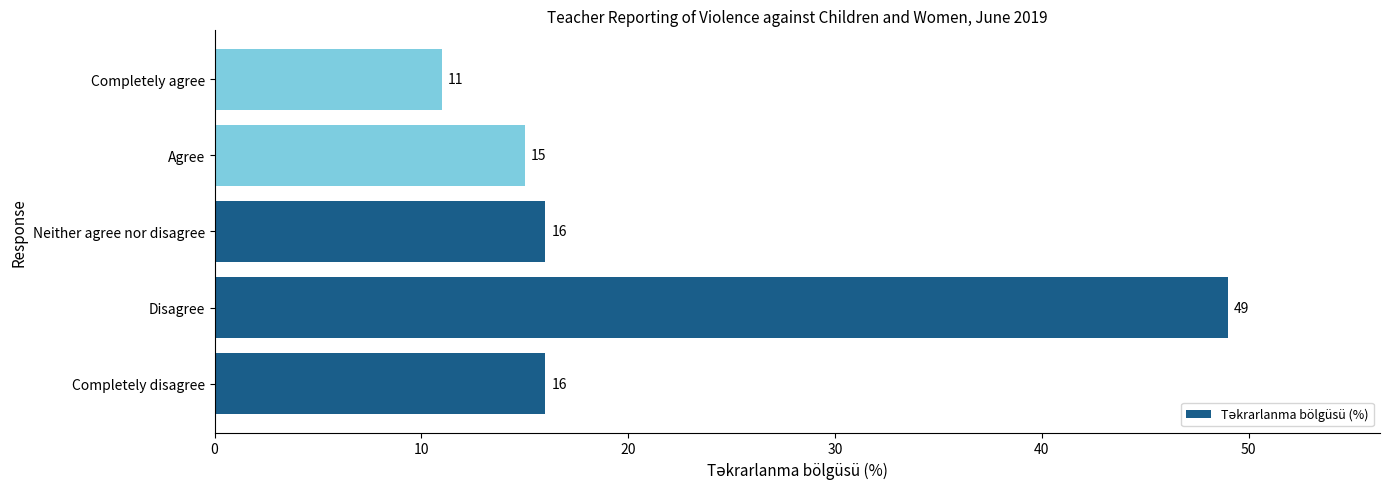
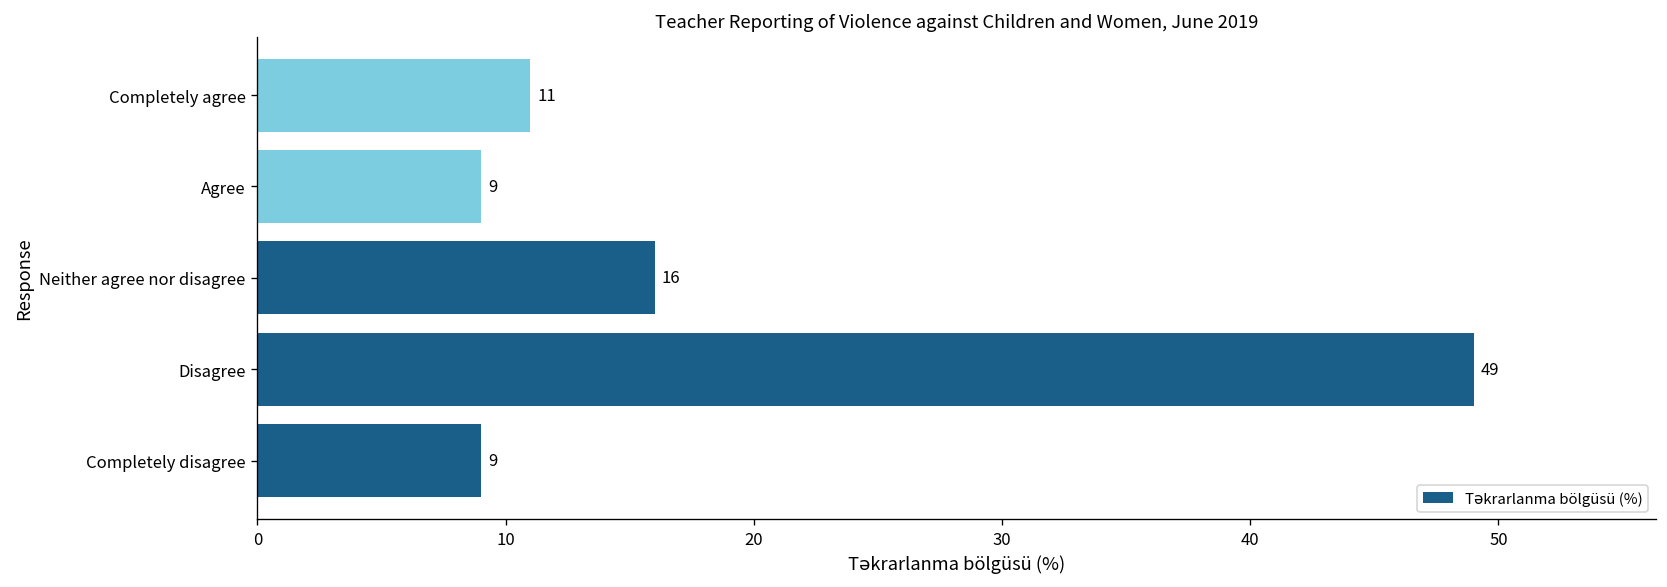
  {
    "Completely agree": 11,
-   "Agree": 15,
+   "Agree": 9,
    "Neither agree nor disagree": 16,
    "Disagree": 49,
-   "Completely disagree": 16
+   "Completely disagree": 9
  }
